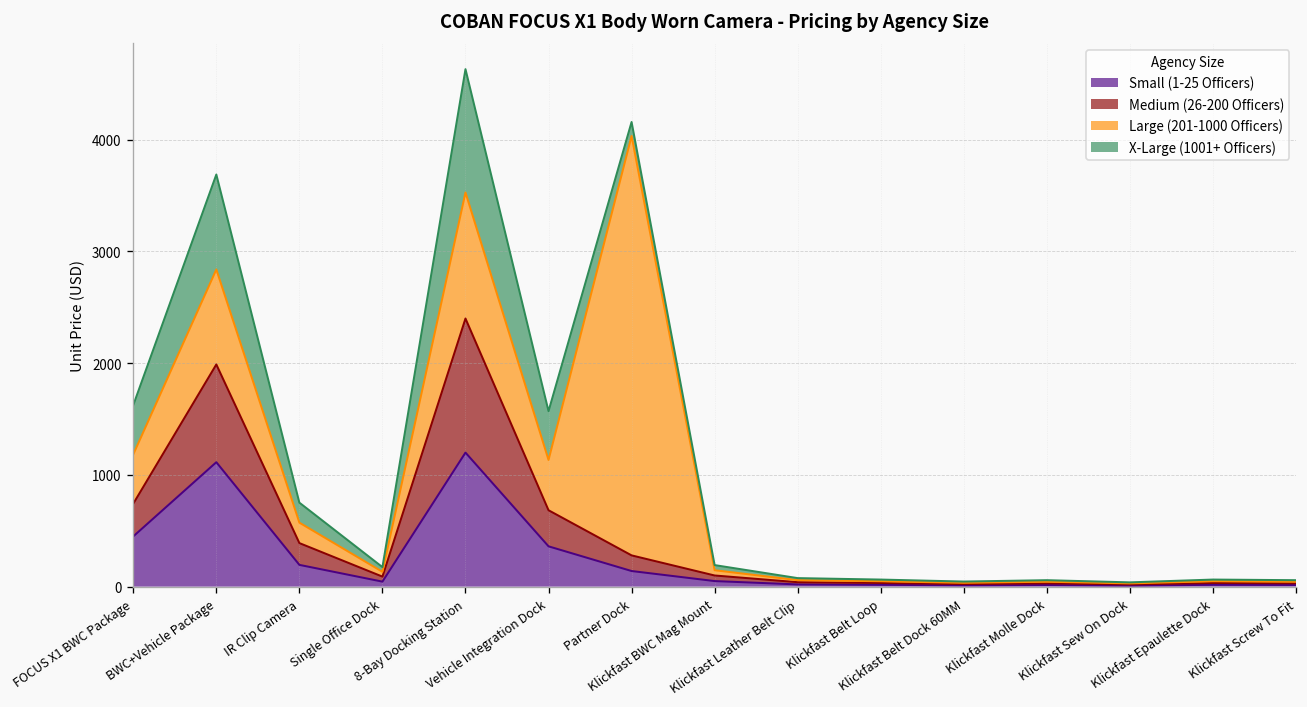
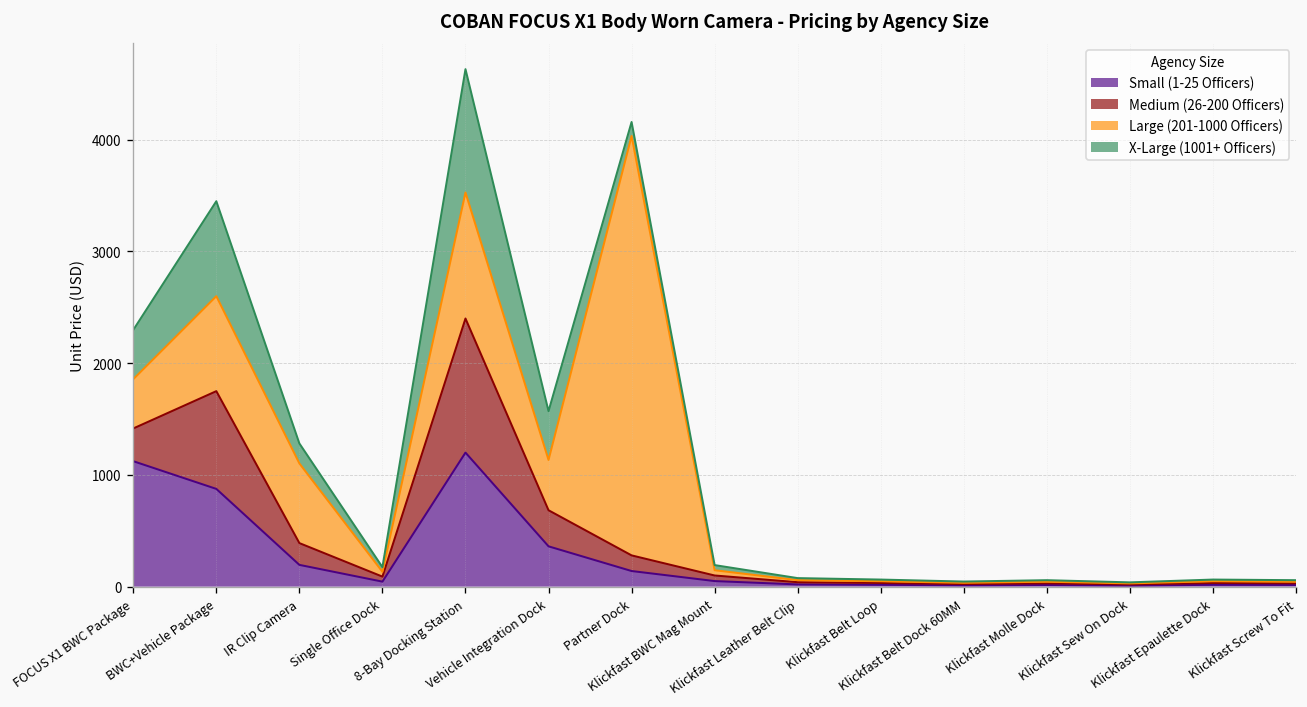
  {
    "Small (1-25 Officers)": {
-     "FOCUS X1 BWC Package": 500,
-     "BWC+Vehicle Package": 1100,
+     "FOCUS X1 BWC Package": 1100,
+     "BWC+Vehicle Package": 900,
      "IR Clip Camera": 200,
      "Single Office Dock": 0,
      "8-Bay Docking Station": 1200,
      "Vehicle Integration Dock": 400,
      "Partner Dock": 100,
      "Klickfast BWC Mag Mount": 100
    },
    "Medium (26-200 Officers)": {
      "FOCUS X1 BWC Package": 300,
      "BWC+Vehicle Package": 900,
      "IR Clip Camera": 200,
      "Single Office Dock": 0,
      "8-Bay Docking Station": 1200,
      "Vehicle Integration Dock": 300,
      "Partner Dock": 100,
      "Klickfast BWC Mag Mount": 100
    },
    "Large (201-1000 Officers)": {
      "FOCUS X1 BWC Package": 400,
      "BWC+Vehicle Package": 900,
-     "IR Clip Camera": 200,
+     "IR Clip Camera": 700,
      "Single Office Dock": 0,
      "8-Bay Docking Station": 1100,
      "Vehicle Integration Dock": 500,
      "Partner Dock": 3800,
      "Klickfast BWC Mag Mount": 0
    },
    "X-Large (1001+ Officers)": {
      "FOCUS X1 BWC Package": 400,
      "BWC+Vehicle Package": 900,
      "IR Clip Camera": 200,
      "Single Office Dock": 0,
      "8-Bay Docking Station": 1100,
      "Vehicle Integration Dock": 400,
      "Partner Dock": 100,
      "Klickfast BWC Mag Mount": 0
    }
  }
